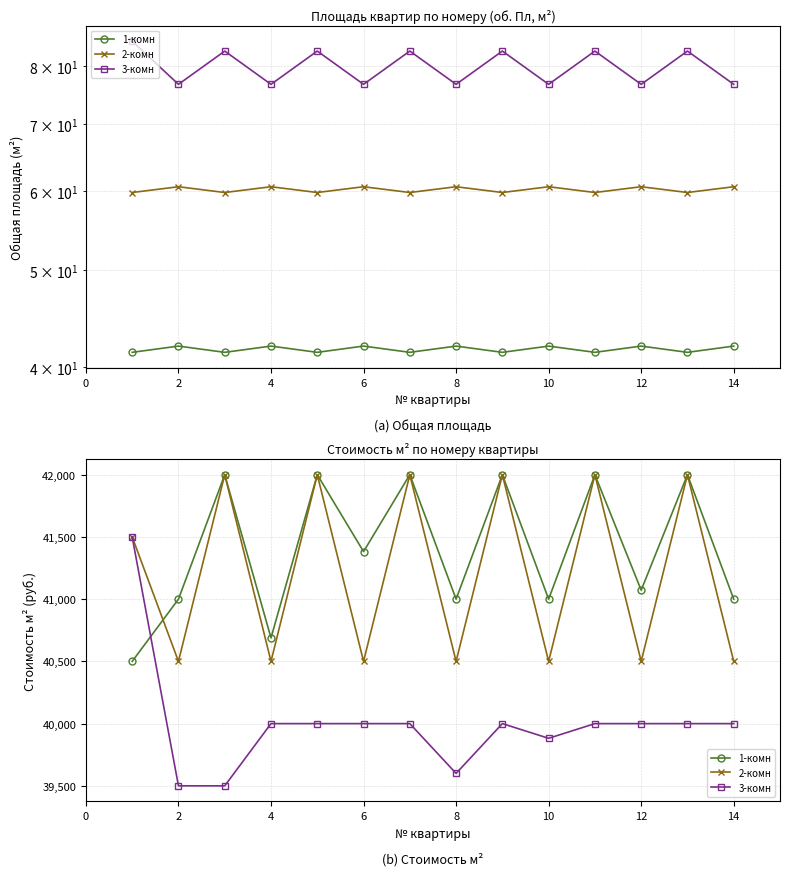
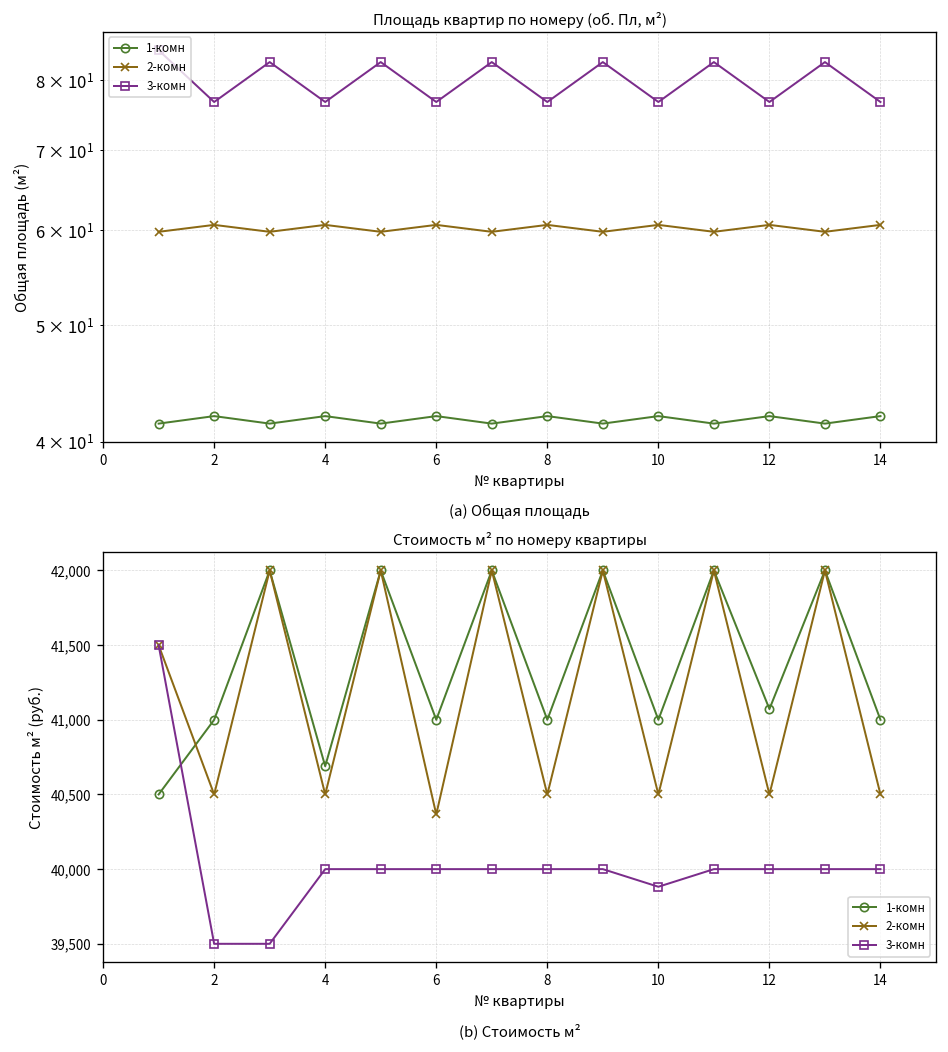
  {
    "Стоимость м² по номеру квартиры": {
      "1-комн": {
        "2": "41,000",
        "4": "40,690",
-       "6": "41,380",
+       "6": "41,000",
        "8": "41,000",
        "10": "41,000",
        "12": "41,070",
        "14": "41,000"
      },
      "2-комн": {
        "2": "40,500",
        "4": "40,500",
-       "6": "40,500",
+       "6": "40,370",
        "8": "40,500",
        "10": "40,500",
        "12": "40,500",
        "14": "40,500"
      },
      "3-комн": {
        "2": "39,500",
        "4": "40,000",
        "6": "40,000",
-       "8": "39,600",
+       "8": "40,000",
        "10": "39,880",
        "12": "40,000",
        "14": "40,000"
      }
    }
  }
